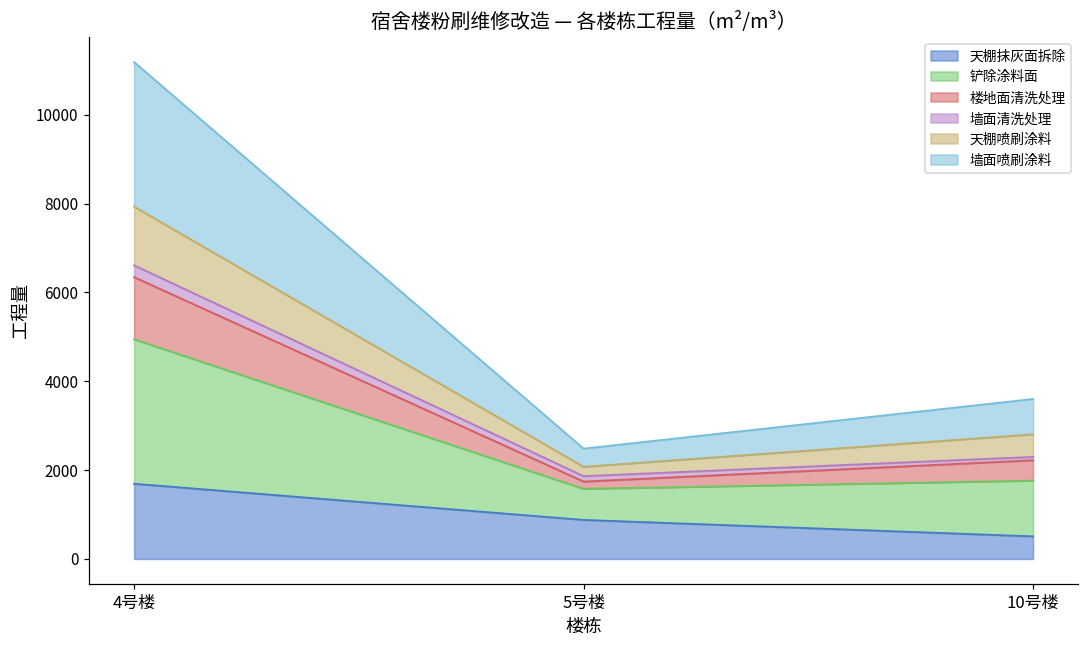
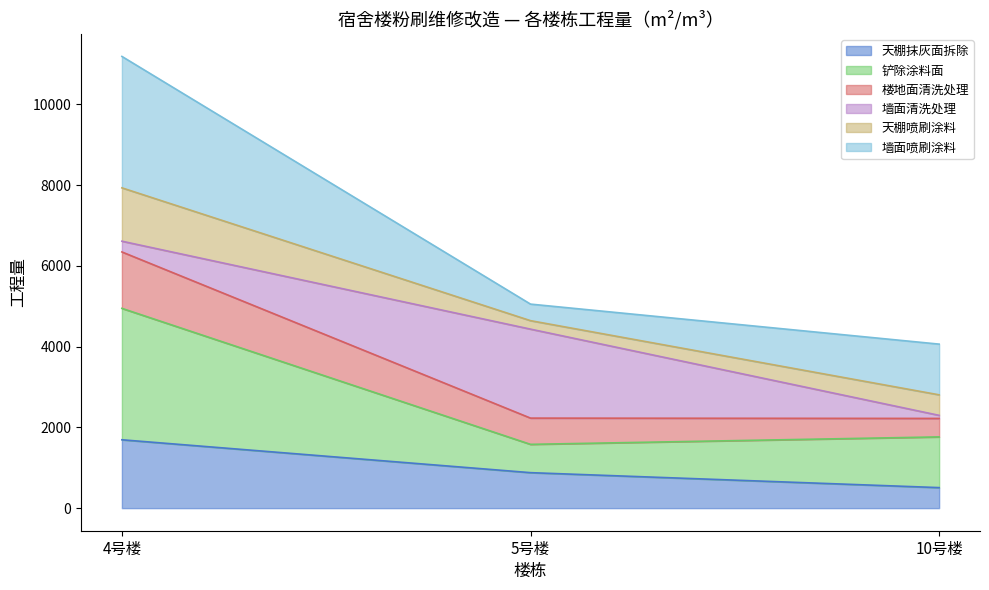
  {
    "天棚抹灰面拆除": {
      "4号楼": 1700,
      "5号楼": 900,
      "10号楼": 500
    },
    "铲除涂料面": {
      "4号楼": 3300,
      "5号楼": 700,
      "10号楼": 1300
    },
    "楼地面清洗处理": {
      "4号楼": 1400,
-     "5号楼": 200,
+     "5号楼": 600,
      "10号楼": 500
    },
    "墙面清洗处理": {
      "4号楼": 300,
-     "5号楼": 100,
+     "5号楼": 2200,
      "10号楼": 100
    },
    "天棚喷刷涂料": {
      "4号楼": 1300,
      "5号楼": 200,
      "10号楼": 500
    },
    "墙面喷刷涂料": {
      "4号楼": 3300,
      "5号楼": 400,
-     "10号楼": 800
+     "10号楼": 1300
    }
  }
